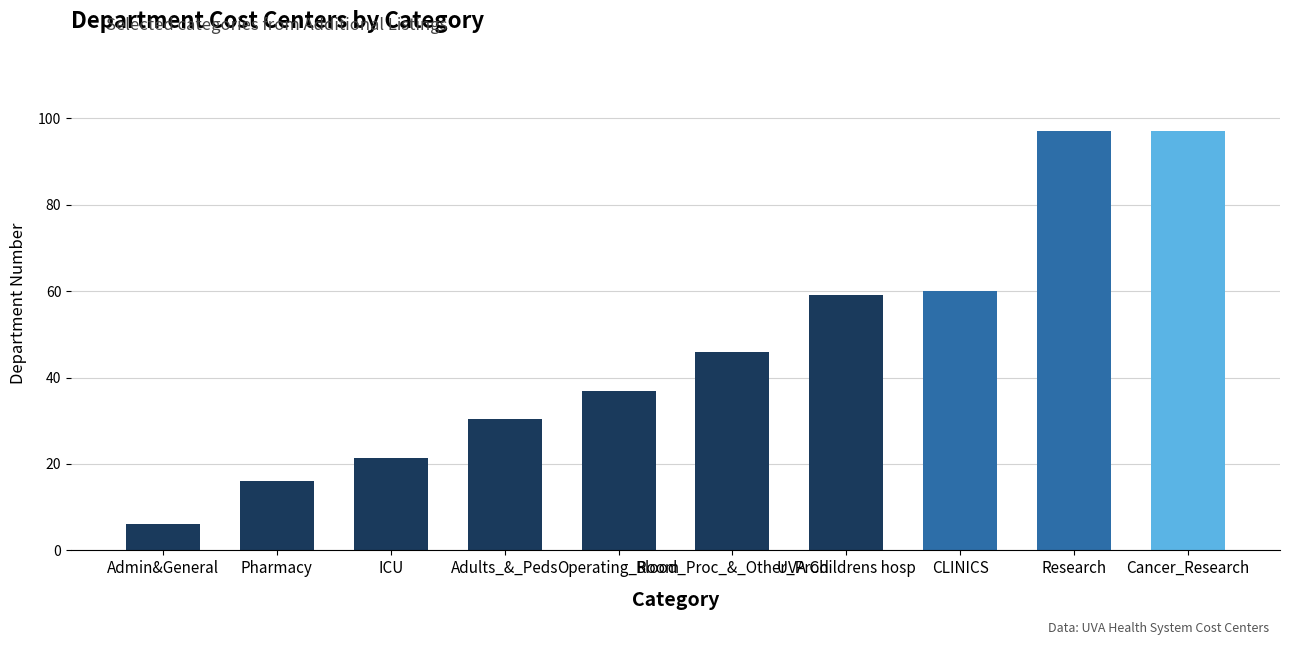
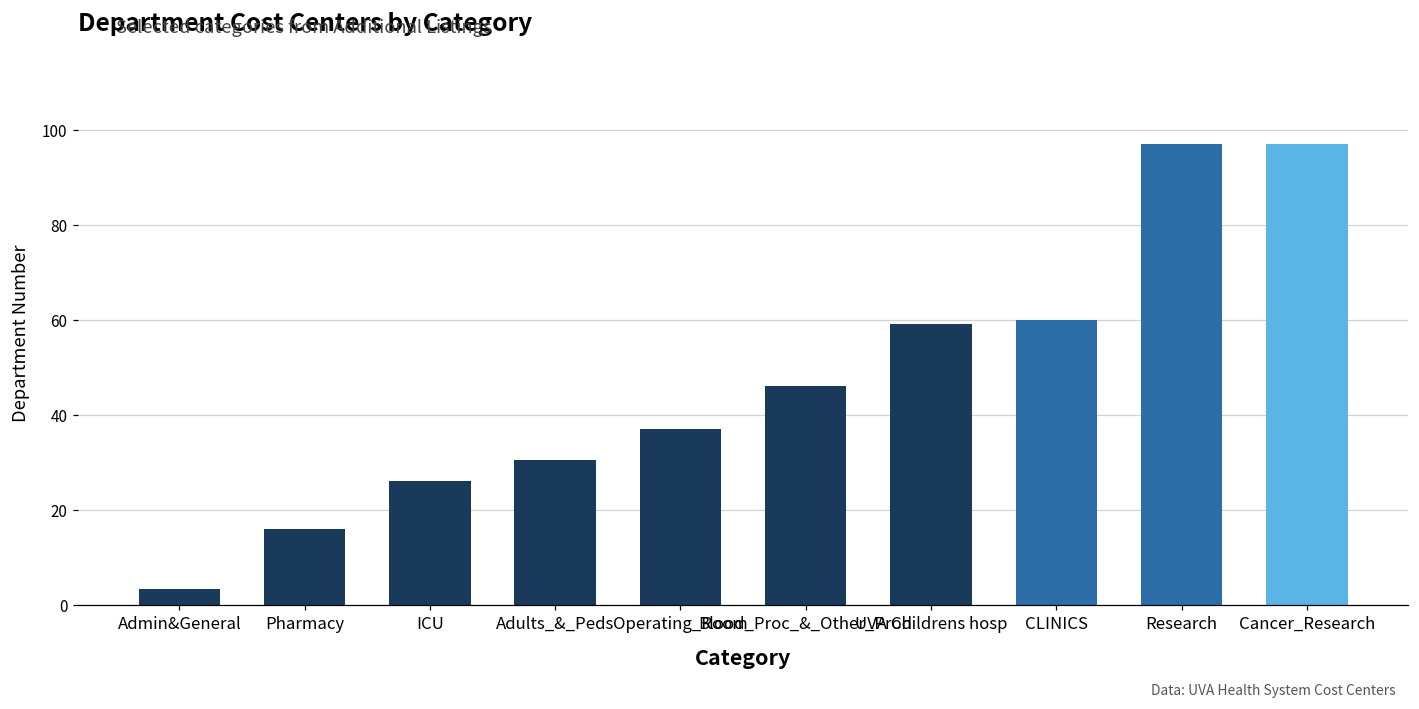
  {
-   "Admin&General": 6,
-   "ICU": 21,
+   "Admin&General": 3,
+   "ICU": 26,
    "Adults_&_Peds": 31,
    "Research": 97,
    "Cancer_Research": 97
  }
